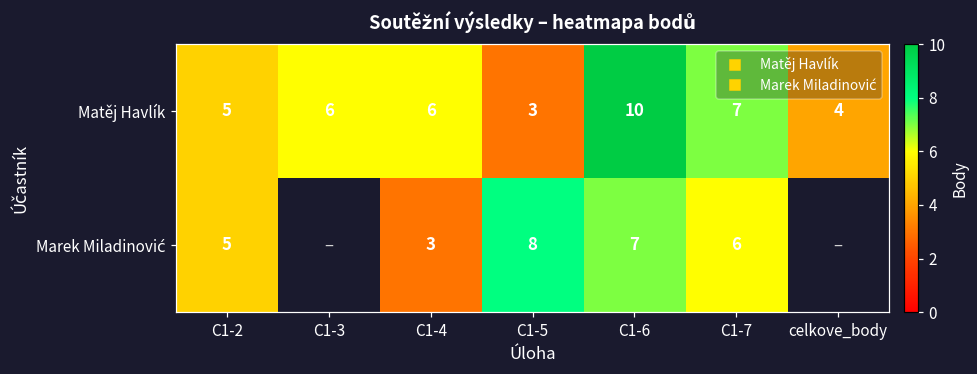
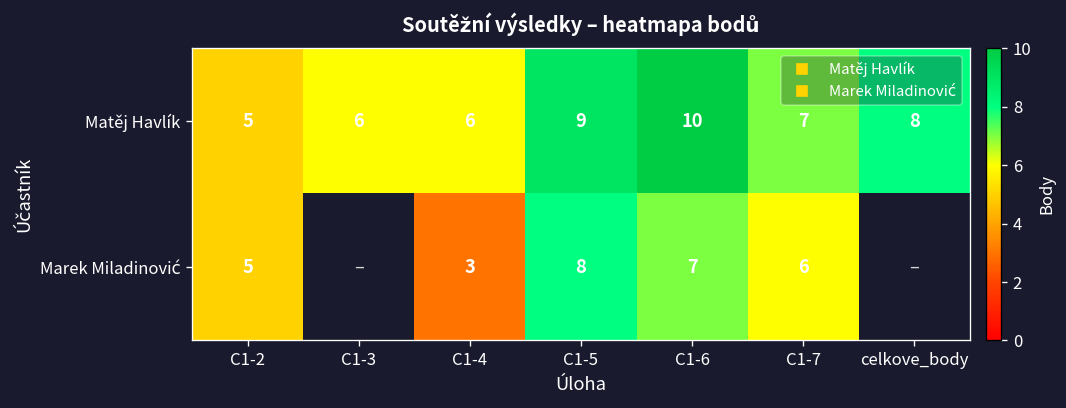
  {
    "Matěj Havlík": {
      "C1-2": 5,
      "C1-3": 6,
      "C1-4": 6,
-     "C1-5": 3,
+     "C1-5": 9,
      "C1-6": 10,
      "C1-7": 7,
-     "celkove_body": 4
+     "celkove_body": 8
    },
    "Marek Miladinović": {
      "C1-2": 5,
      "C1-4": 3,
      "C1-5": 8,
      "C1-6": 7,
      "C1-7": 6
    }
  }
